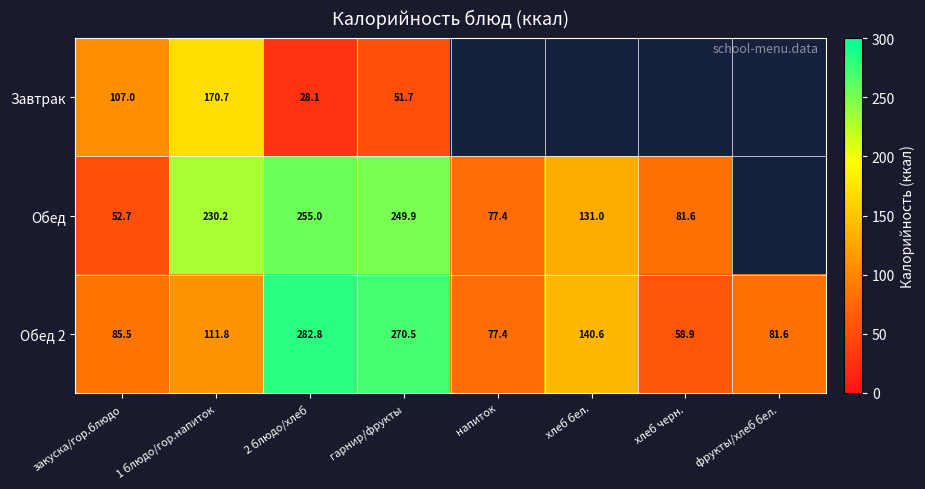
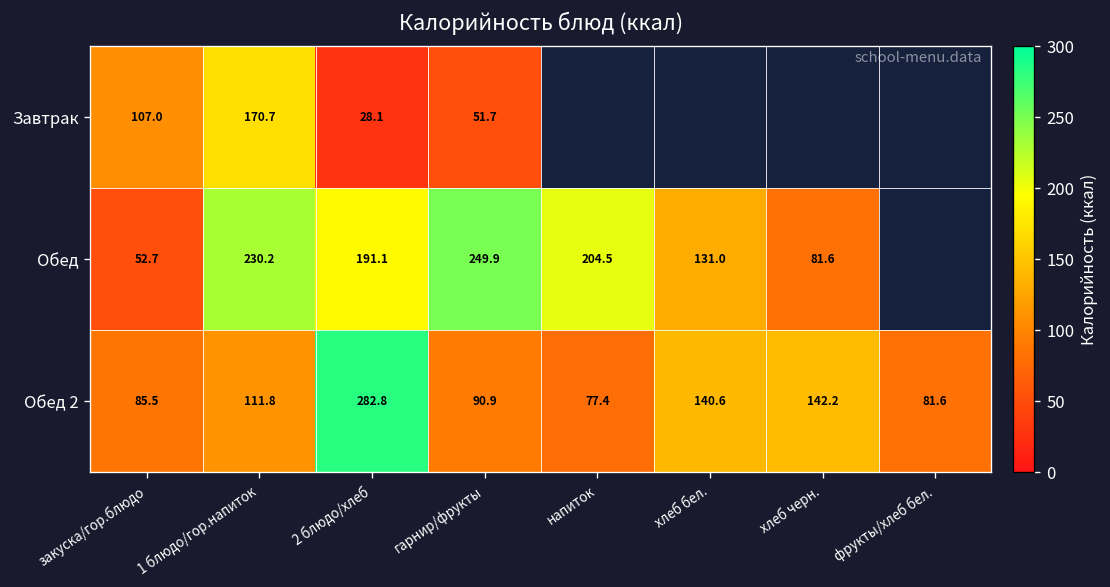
  {
    "Завтрак": {
      "закуска/гор.блюдо": 107.0,
      "1 блюдо/гор.напиток": 170.7,
      "2 блюдо/хлеб": 28.1,
      "гарнир/фрукты": 51.7
    },
    "Обед": {
      "закуска/гор.блюдо": 52.7,
      "1 блюдо/гор.напиток": 230.2,
-     "2 блюдо/хлеб": 255.0,
+     "2 блюдо/хлеб": 191.1,
      "гарнир/фрукты": 249.9,
-     "напиток": 77.4,
+     "напиток": 204.5,
      "хлеб бел.": 131.0,
      "хлеб черн.": 81.6
    },
    "Обед 2": {
      "закуска/гор.блюдо": 85.5,
      "1 блюдо/гор.напиток": 111.8,
      "2 блюдо/хлеб": 282.8,
-     "гарнир/фрукты": 270.5,
+     "гарнир/фрукты": 90.9,
      "напиток": 77.4,
      "хлеб бел.": 140.6,
-     "хлеб черн.": 58.9,
+     "хлеб черн.": 142.2,
      "фрукты/хлеб бел.": 81.6
    }
  }
